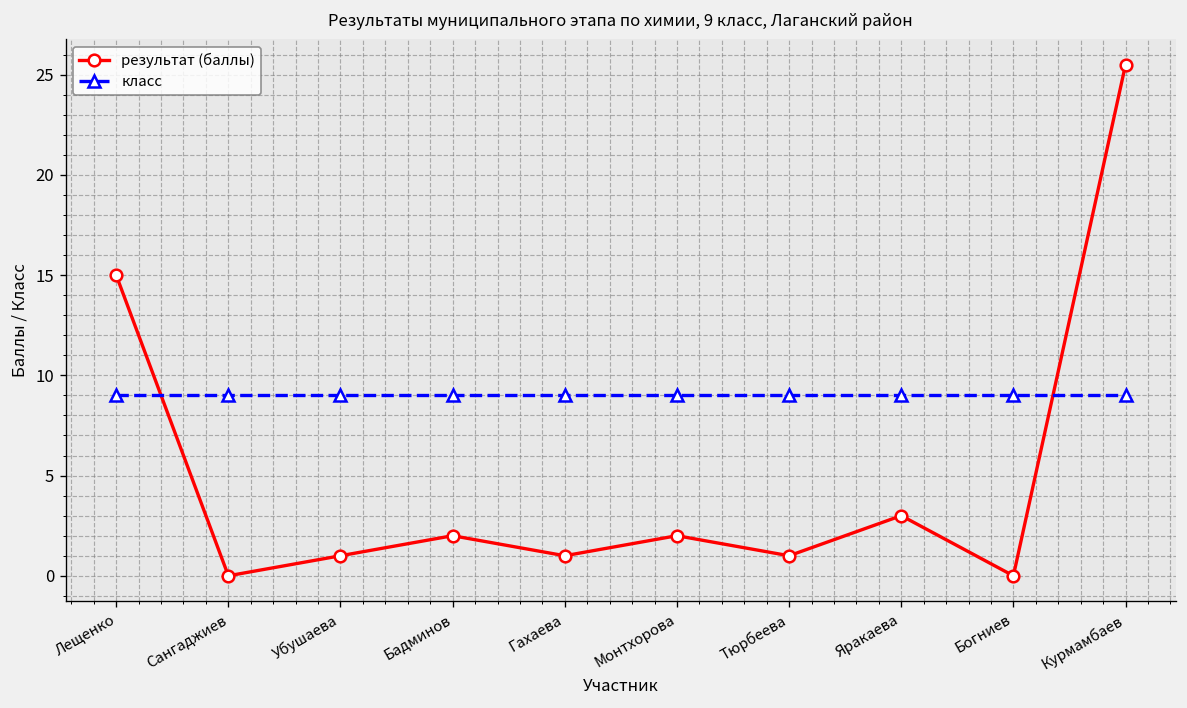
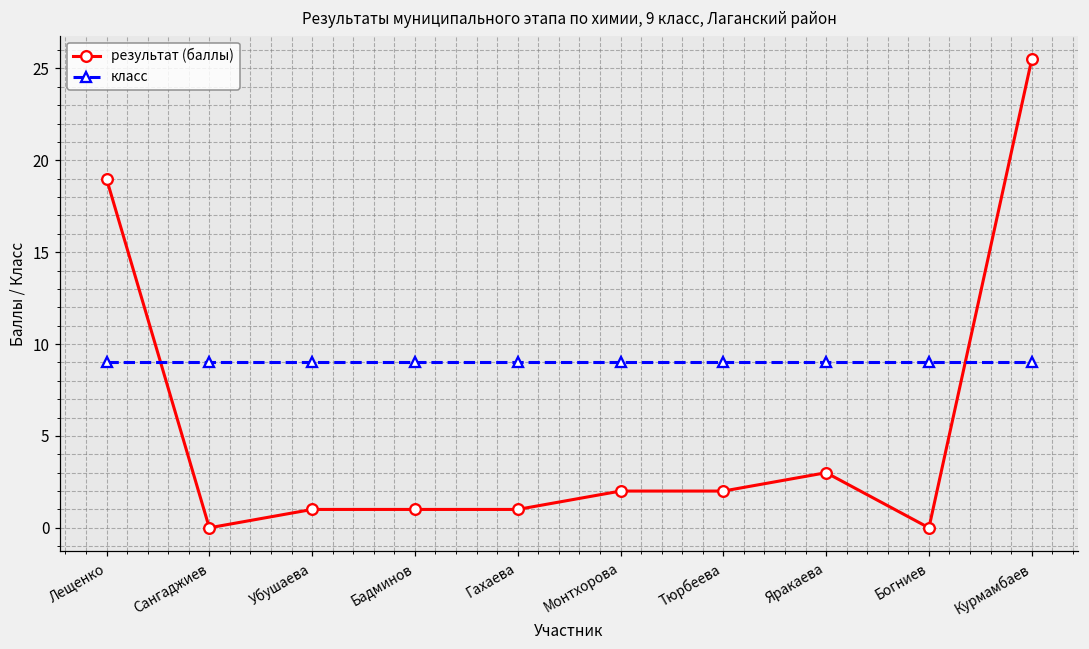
  {
    "результат (баллы)": {
-     "Лещенко": 15,
+     "Лещенко": 19,
      "Сангаджиев": 0,
      "Убушаева": 1,
-     "Бадминов": 2,
+     "Бадминов": 1,
      "Гахаева": 1,
      "Монтхорова": 2,
-     "Тюрбеева": 1,
+     "Тюрбеева": 2,
      "Яракаева": 3,
      "Богниев": 0,
      "Курмамбаев": 25.5
    },
    "класс": {
      "Лещенко": 9,
      "Сангаджиев": 9,
      "Убушаева": 9,
      "Бадминов": 9,
      "Гахаева": 9,
      "Монтхорова": 9,
      "Тюрбеева": 9,
      "Яракаева": 9,
      "Богниев": 9,
      "Курмамбаев": 9
    }
  }
